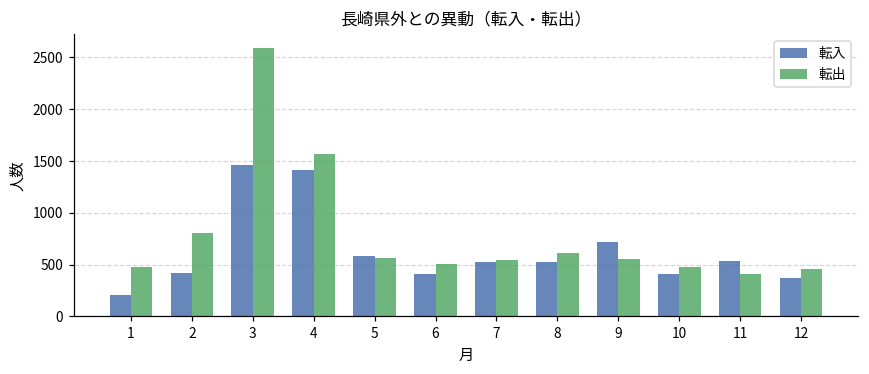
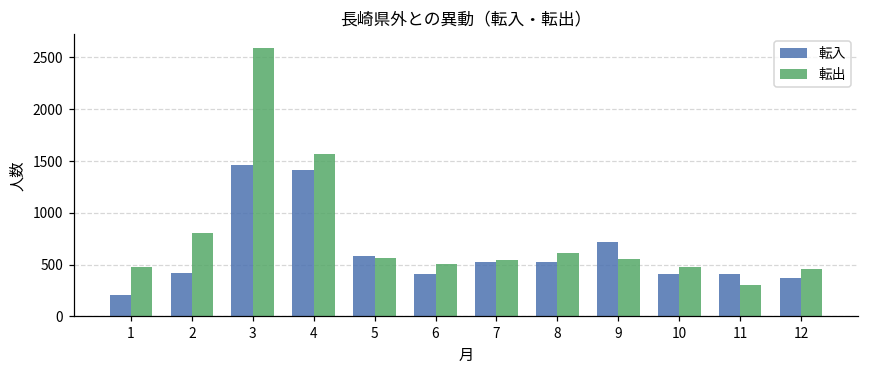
  {
    "転入": {
      "1": 200,
      "2": 400,
      "3": 1500,
      "4": 1400,
      "5": 600,
      "6": 400,
      "7": 500,
      "8": 500,
      "9": 700,
      "10": 400,
-     "11": 500,
+     "11": 400,
      "12": 400
    },
    "転出": {
      "1": 500,
      "2": 800,
      "3": 2600,
      "4": 1600,
      "5": 600,
      "6": 500,
      "7": 500,
      "8": 600,
      "9": 600,
      "10": 500,
-     "11": 400,
+     "11": 300,
      "12": 500
    }
  }
